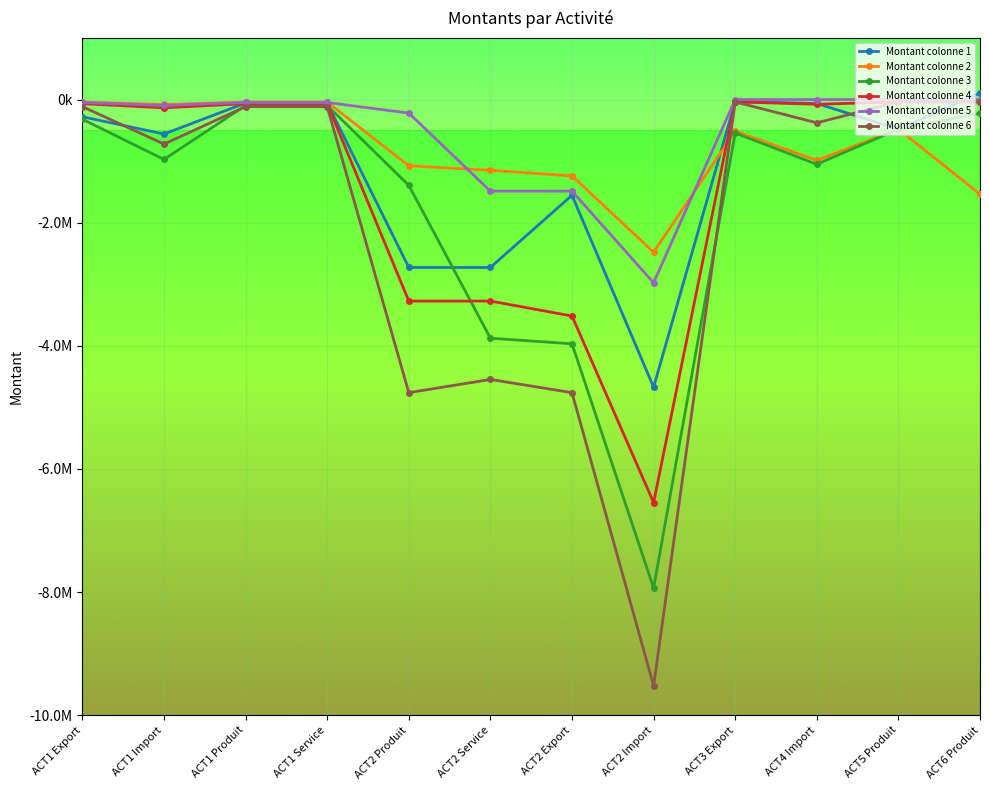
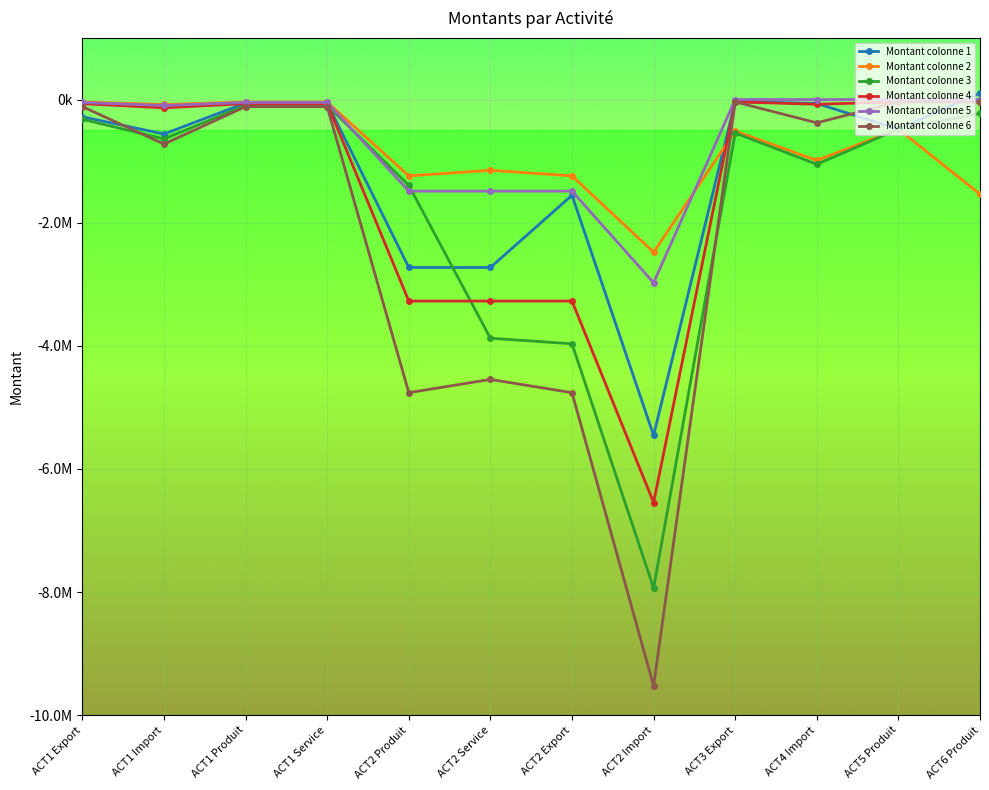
  {
    "Montant colonne 1": {
      "ACT1 Import": -600000,
      "ACT2 Produit": -2700000,
      "ACT2 Service": -2700000,
      "ACT2 Export": -1600000,
-     "ACT2 Import": -4700000,
+     "ACT2 Import": -5500000,
      "ACT6 Produit": 100000
    },
    "Montant colonne 2": {
-     "ACT2 Produit": -1100000,
+     "ACT2 Produit": -1200000,
      "ACT2 Service": -1100000,
      "ACT2 Export": -1200000,
      "ACT2 Import": -2500000,
      "ACT4 Import": -1000000,
      "ACT6 Produit": -1500000
    },
    "Montant colonne 3": {
-     "ACT1 Import": -1000000,
+     "ACT1 Import": -600000,
      "ACT2 Produit": -1400000,
      "ACT2 Service": -3900000,
      "ACT2 Export": -4000000,
      "ACT2 Import": -7900000,
      "ACT4 Import": -1100000,
      "ACT6 Produit": -200000
    },
    "Montant colonne 4": {
      "ACT2 Produit": -3300000,
      "ACT2 Service": -3300000,
-     "ACT2 Export": -3500000,
+     "ACT2 Export": -3300000,
      "ACT2 Import": -6500000
    },
    "Montant colonne 5": {
-     "ACT2 Produit": -200000,
+     "ACT2 Produit": -1500000,
      "ACT2 Service": -1500000,
      "ACT2 Export": -1500000,
      "ACT2 Import": -3000000,
      "ACT4 Import": 0
    },
    "Montant colonne 6": {
      "ACT1 Export": -100000,
      "ACT1 Import": -700000,
      "ACT2 Produit": -4800000,
      "ACT2 Service": -4500000,
      "ACT2 Export": -4800000,
      "ACT2 Import": -9500000,
      "ACT4 Import": -400000
    }
  }
